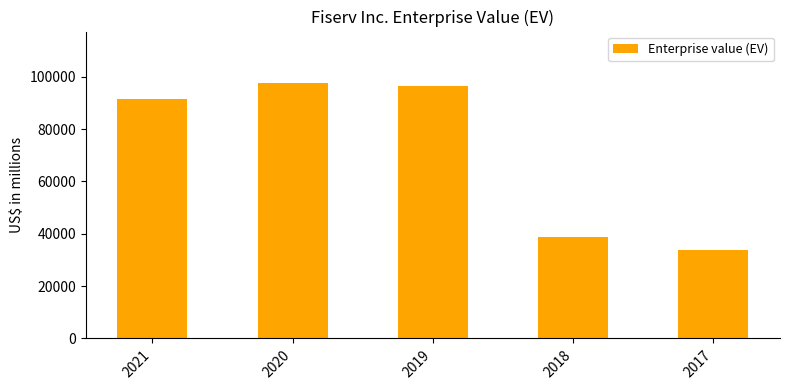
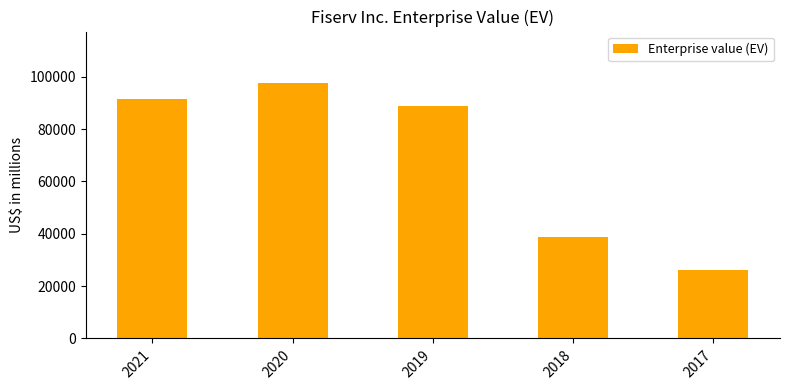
  {
    "2021": 92000,
    "2020": 98000,
-   "2019": 96000,
+   "2019": 89000,
    "2018": 39000,
-   "2017": 34000
+   "2017": 26000
  }
